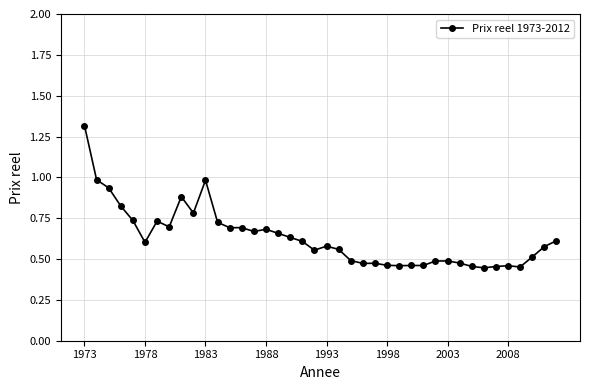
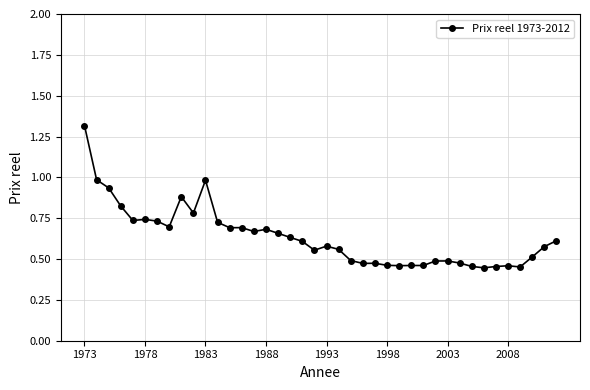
  {
    "1973": 1.32,
-   "1978": 0.60,
+   "1978": 0.74,
    "1983": 0.98,
    "1988": 0.68,
    "1993": 0.58,
    "1998": 0.46,
    "2003": 0.49,
    "2008": 0.46
  }
